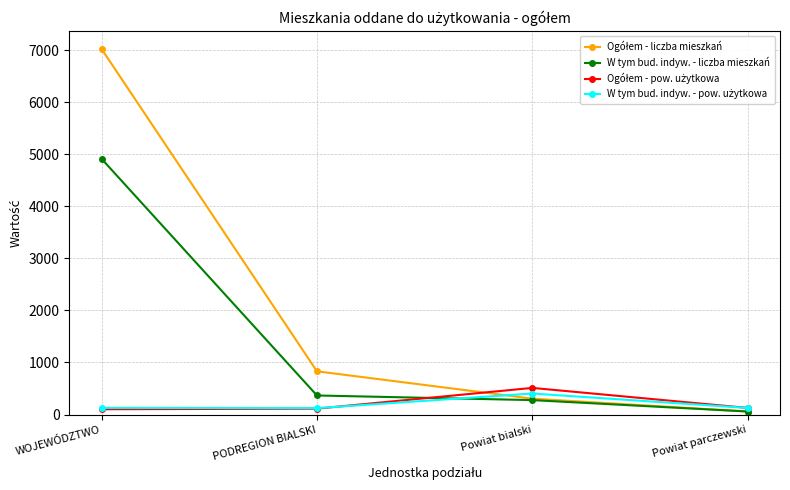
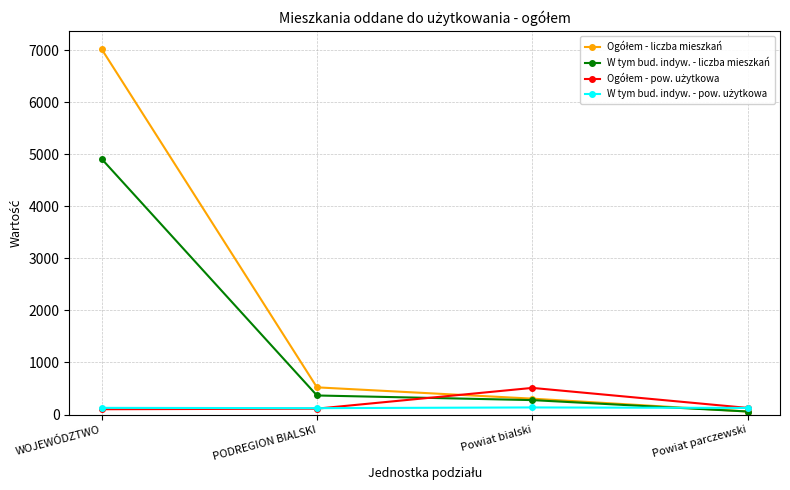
  {
    "Ogółem - liczba mieszkań": {
      "WOJEWÓDZTWO": 7000,
-     "PODREGION BIALSKI": 800
+     "PODREGION BIALSKI": 500
    },
    "W tym bud. indyw. - liczba mieszkań": {
      "WOJEWÓDZTWO": 4900,
      "PODREGION BIALSKI": 400
    },
    "Ogółem - pow. użytkowa": {
      "Powiat bialski": 500
    },
    "W tym bud. indyw. - pow. użytkowa": {
-     "Powiat bialski": 400
+     "Powiat bialski": 100
    }
  }
